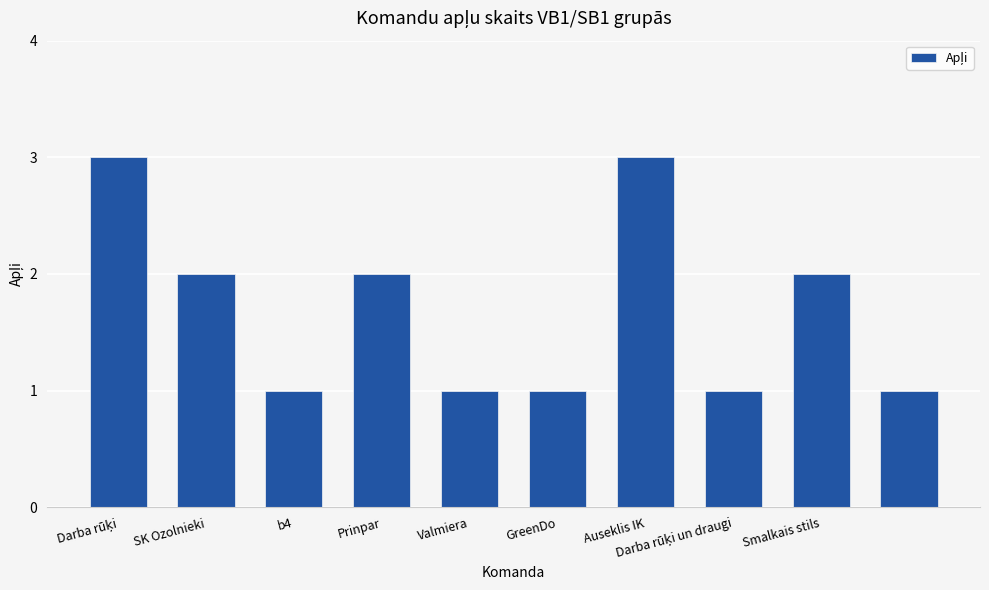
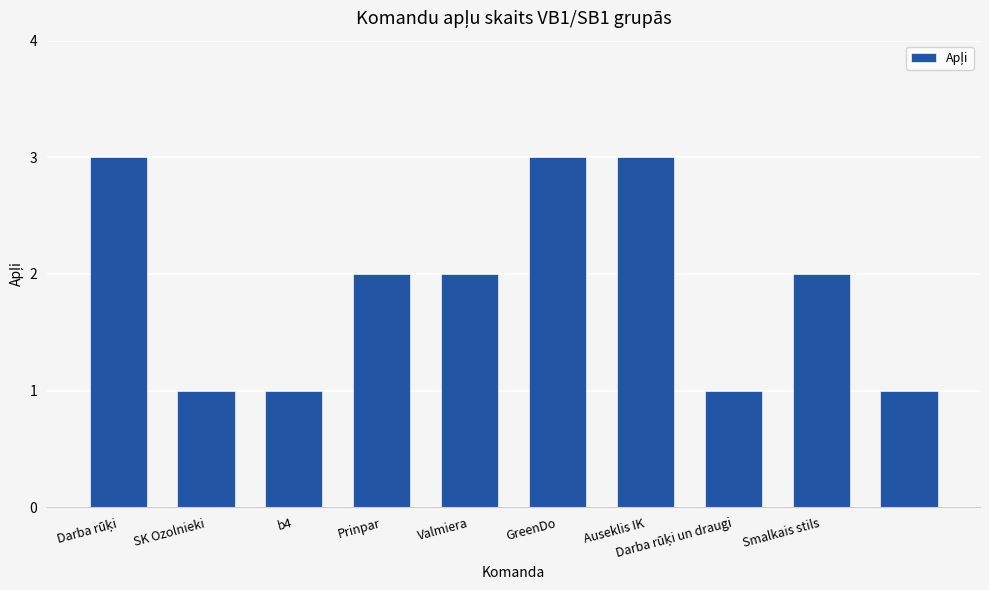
  {
    "Darba rūķi": 3,
-   "SK Ozolnieki": 2,
+   "SK Ozolnieki": 1,
    "b4": 1,
    "Prinpar": 2,
-   "Valmiera": 1,
-   "GreenDo": 1,
+   "Valmiera": 2,
+   "GreenDo": 3,
    "Auseklis IK": 3,
    "Darba rūķi un draugi": 1,
    "Smalkais stils": 2
  }
